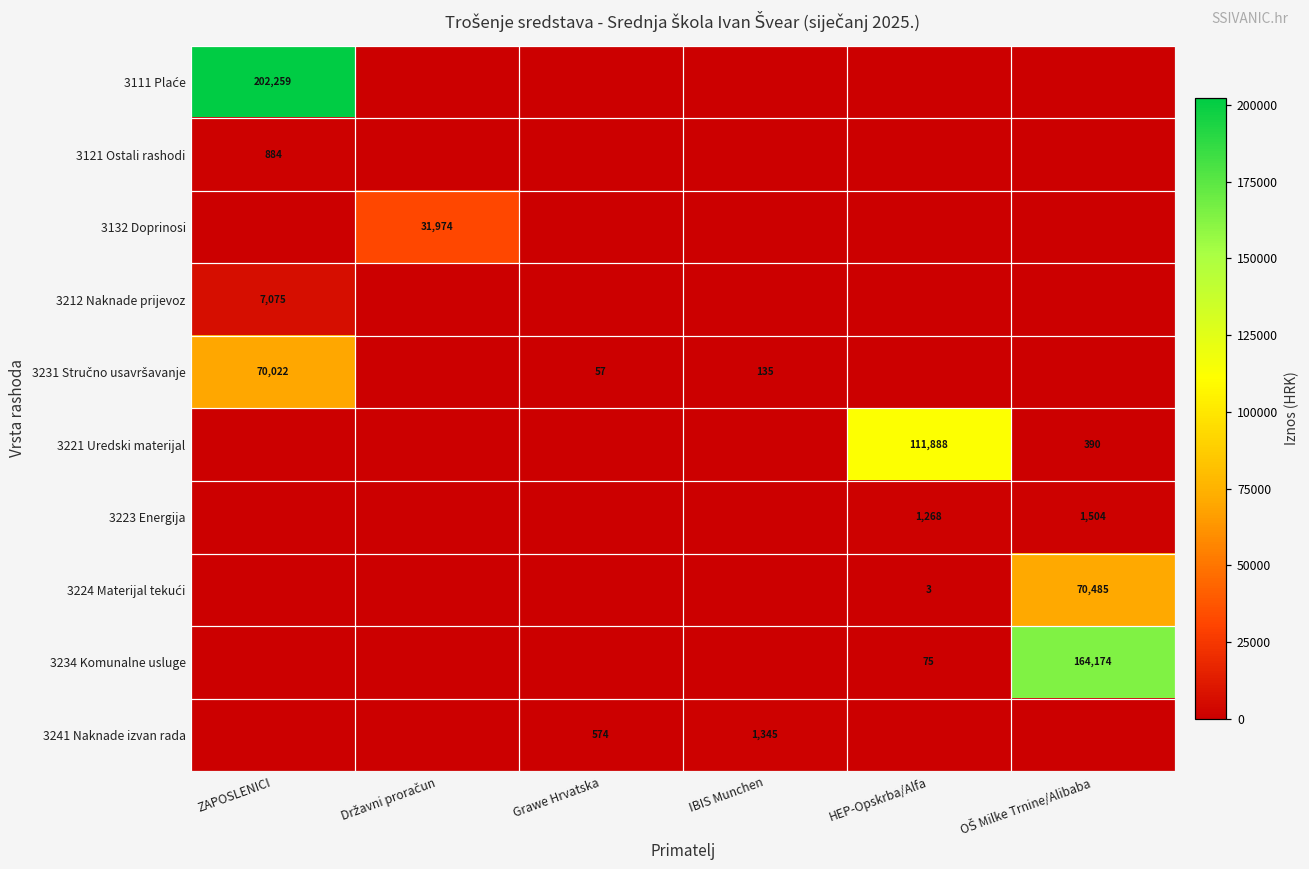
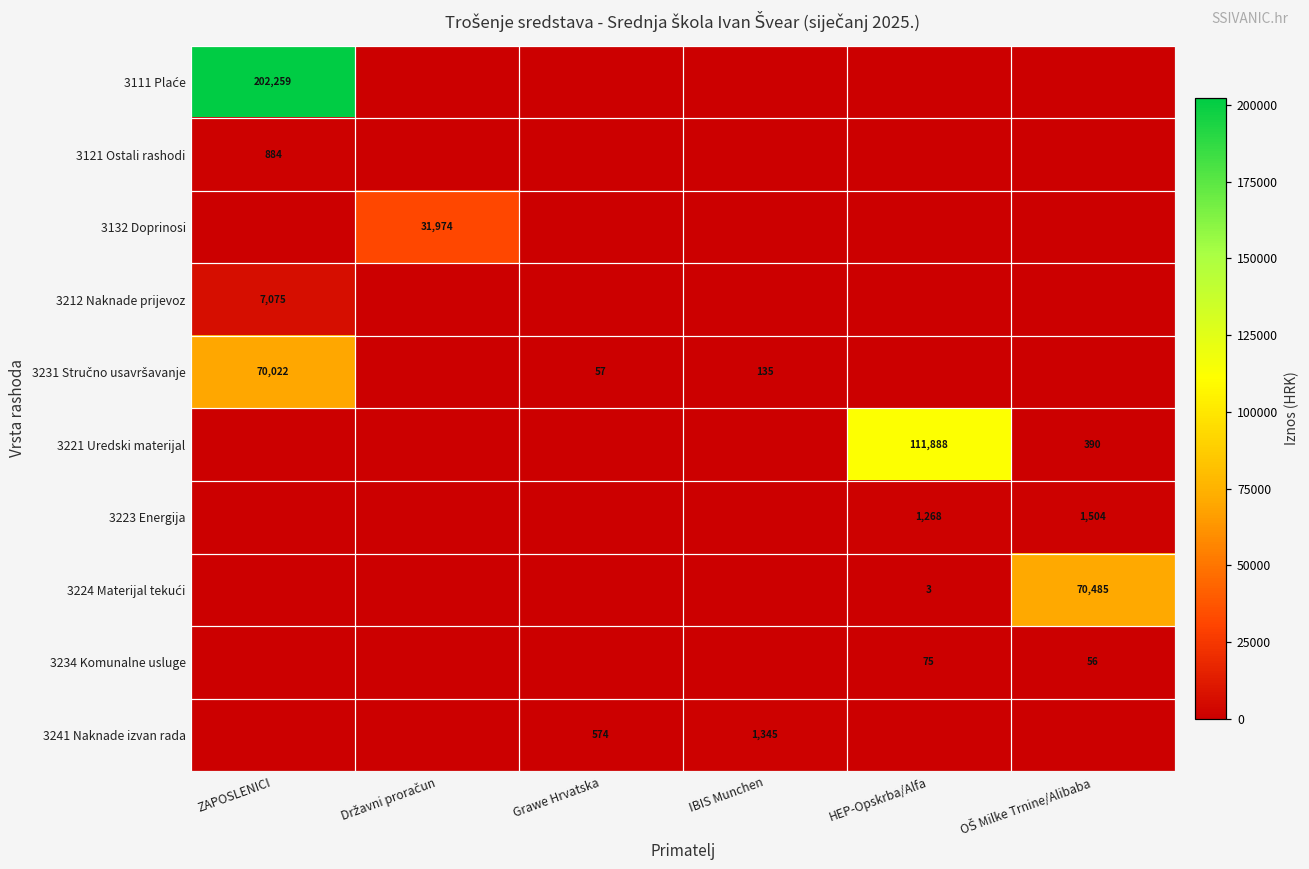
  {
    "3111 Plaće": {
      "ZAPOSLENICI": "202,259"
    },
    "3121 Ostali rashodi": {
      "ZAPOSLENICI": "884"
    },
    "3132 Doprinosi": {
      "Državni proračun": "31,974"
    },
    "3212 Naknade prijevoz": {
      "ZAPOSLENICI": "7,075"
    },
    "3231 Stručno usavršavanje": {
      "ZAPOSLENICI": "70,022",
      "Grawe Hrvatska": "57",
      "IBIS Munchen": "135"
    },
    "3221 Uredski materijal": {
      "HEP-Opskrba/Alfa": "111,888",
      "OŠ Milke Trnine/Alibaba": "390"
    },
    "3223 Energija": {
      "HEP-Opskrba/Alfa": "1,268",
      "OŠ Milke Trnine/Alibaba": "1,504"
    },
    "3224 Materijal tekući": {
      "HEP-Opskrba/Alfa": "3",
      "OŠ Milke Trnine/Alibaba": "70,485"
    },
    "3234 Komunalne usluge": {
      "HEP-Opskrba/Alfa": "75",
-     "OŠ Milke Trnine/Alibaba": "164,174"
+     "OŠ Milke Trnine/Alibaba": "56"
    },
    "3241 Naknade izvan rada": {
      "Grawe Hrvatska": "574",
      "IBIS Munchen": "1,345"
    }
  }
